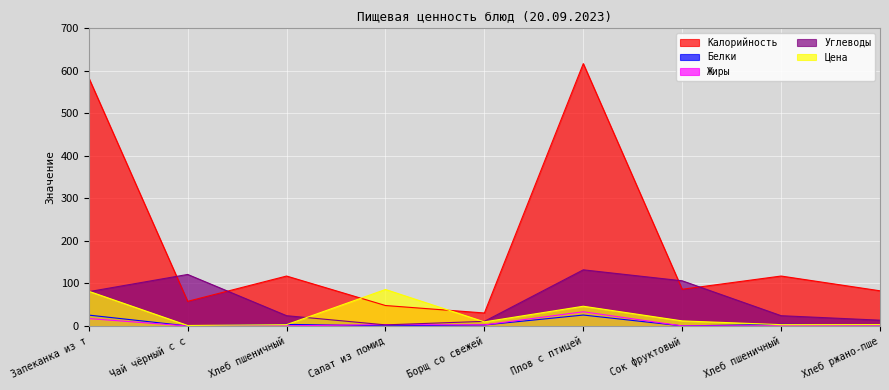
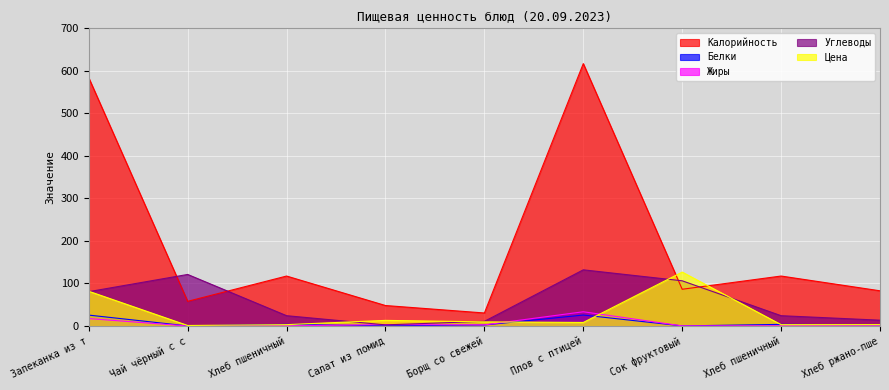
  {
    "Калорийность": {
      "Запеканка из т": 580,
      "Чай чёрный с с": 60,
      "Салат из помид": 50,
      "Борщ со свежей": 30,
      "Плов с птицей": 620,
      "Сок фруктовый": 90,
      "Хлеб ржано-пше": 80
    },
    "Белки": {
      "Запеканка из т": 30,
      "Плов с птицей": 30
    },
    "Жиры": {
      "Запеканка из т": 20,
      "Плов с птицей": 30
    },
    "Углеводы": {
      "Чай чёрный с с": 120,
      "Плов с птицей": 130,
      "Сок фруктовый": 110,
      "Хлеб ржано-пше": 10
    },
    "Цена": {
-     "Салат из помид": 90,
-     "Плов с птицей": 50,
-     "Сок фруктовый": 10
+     "Салат из помид": 10,
+     "Плов с птицей": 10,
+     "Сок фруктовый": 130
    }
  }
